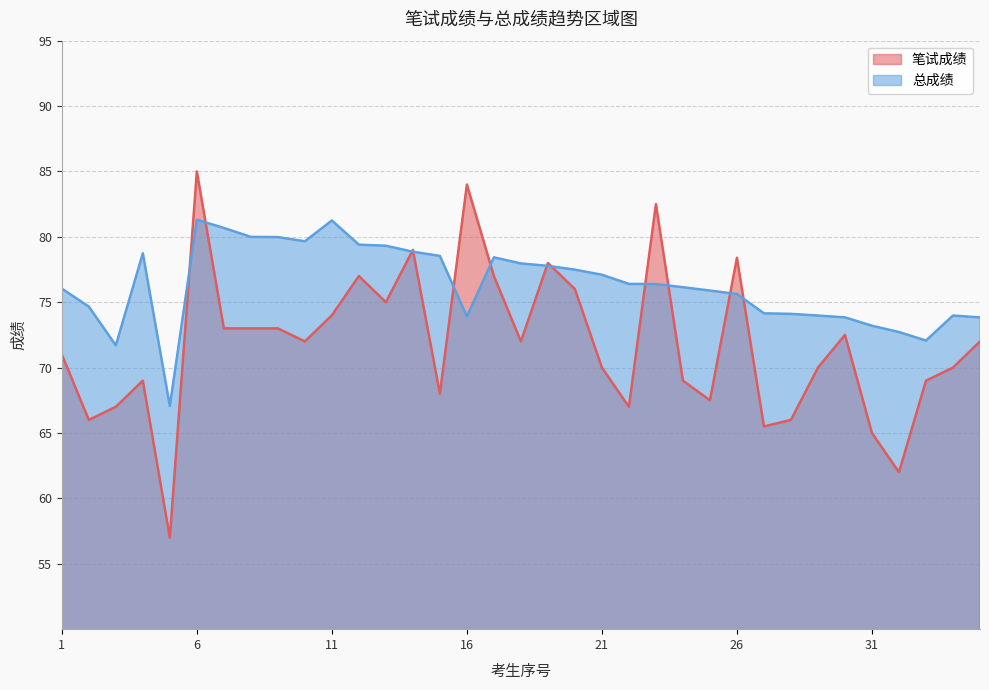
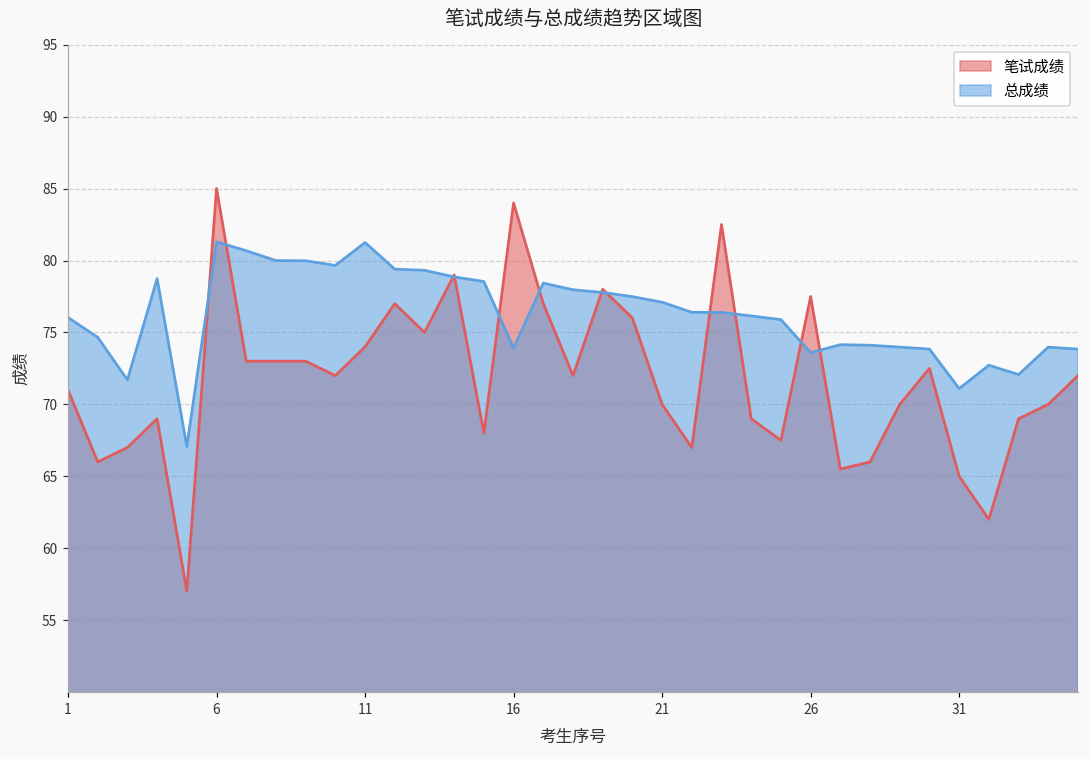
  {
    "笔试成绩": {
      "1": 71.0,
      "6": 85.0,
      "11": 74.0,
      "16": 84.0,
      "21": 70.0,
-     "26": 78.4,
+     "26": 77.5,
      "31": 65.0
    },
    "总成绩": {
      "1": 76.0,
      "6": 81.3,
      "11": 81.3,
      "16": 73.9,
      "21": 77.1,
-     "26": 75.6,
-     "31": 73.2
+     "26": 73.6,
+     "31": 71.1
    }
  }
